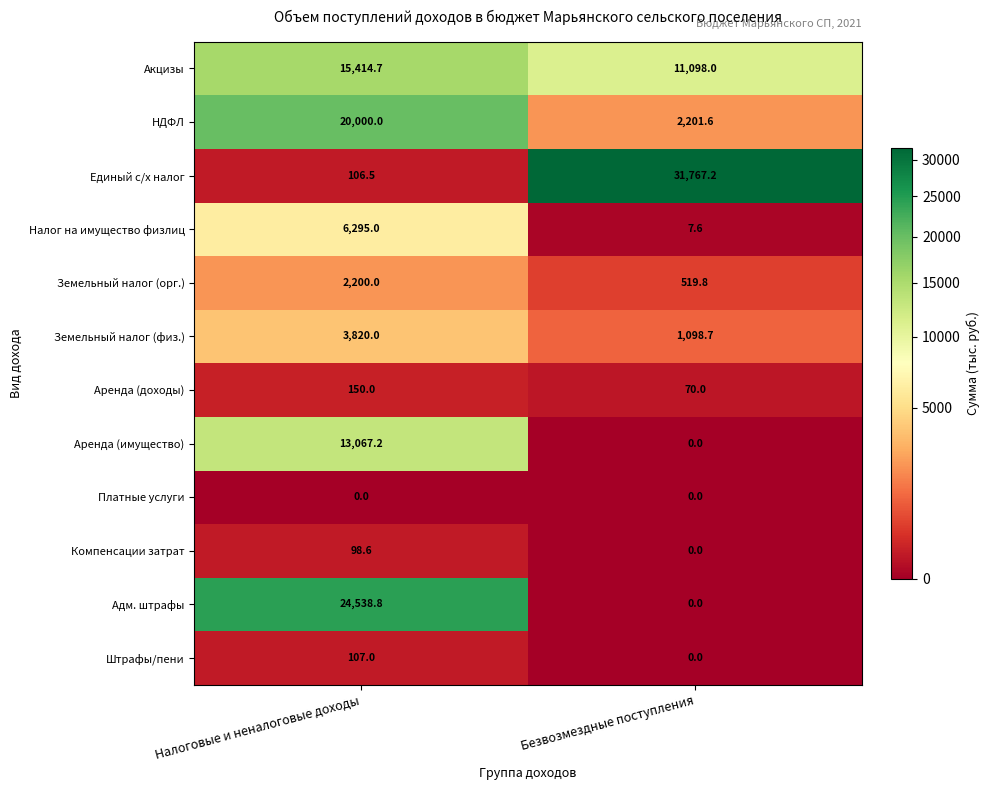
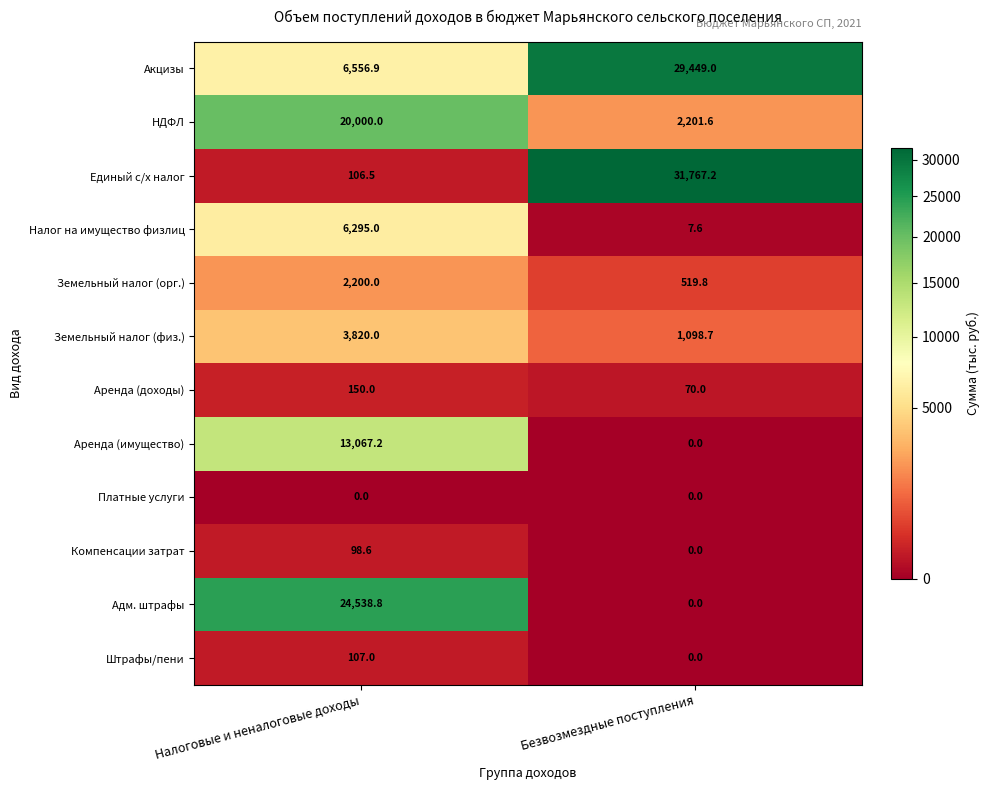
  {
    "Акцизы": {
-     "Налоговые и неналоговые доходы": "15,414.7",
-     "Безвозмездные поступления": "11,098.0"
+     "Налоговые и неналоговые доходы": "6,556.9",
+     "Безвозмездные поступления": "29,449.0"
    },
    "НДФЛ": {
      "Налоговые и неналоговые доходы": "20,000.0",
      "Безвозмездные поступления": "2,201.6"
    },
    "Единый с/х налог": {
      "Налоговые и неналоговые доходы": "106.5",
      "Безвозмездные поступления": "31,767.2"
    },
    "Налог на имущество физлиц": {
      "Налоговые и неналоговые доходы": "6,295.0",
      "Безвозмездные поступления": "7.6"
    },
    "Земельный налог (орг.)": {
      "Налоговые и неналоговые доходы": "2,200.0",
      "Безвозмездные поступления": "519.8"
    },
    "Земельный налог (физ.)": {
      "Налоговые и неналоговые доходы": "3,820.0",
      "Безвозмездные поступления": "1,098.7"
    },
    "Аренда (доходы)": {
      "Налоговые и неналоговые доходы": "150.0",
      "Безвозмездные поступления": "70.0"
    },
    "Аренда (имущество)": {
      "Налоговые и неналоговые доходы": "13,067.2",
      "Безвозмездные поступления": "0.0"
    },
    "Платные услуги": {
      "Налоговые и неналоговые доходы": "0.0",
      "Безвозмездные поступления": "0.0"
    },
    "Компенсации затрат": {
      "Налоговые и неналоговые доходы": "98.6",
      "Безвозмездные поступления": "0.0"
    },
    "Адм. штрафы": {
      "Налоговые и неналоговые доходы": "24,538.8",
      "Безвозмездные поступления": "0.0"
    },
    "Штрафы/пени": {
      "Налоговые и неналоговые доходы": "107.0",
      "Безвозмездные поступления": "0.0"
    }
  }
